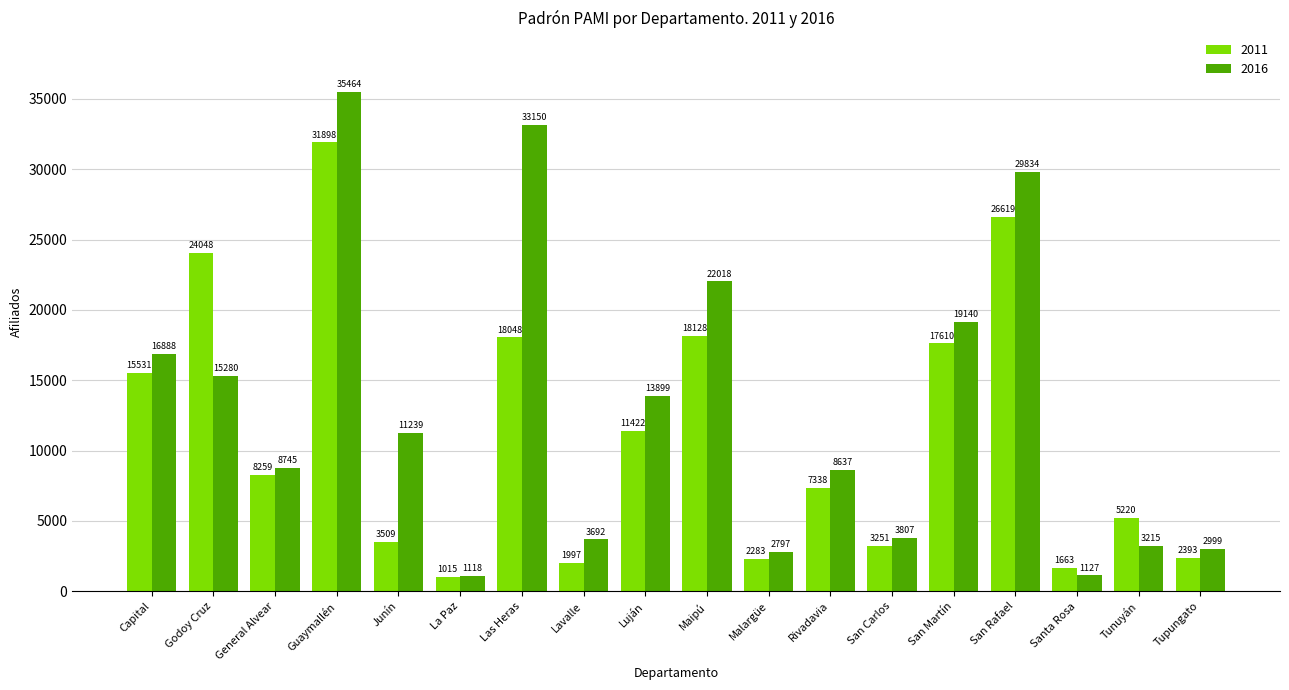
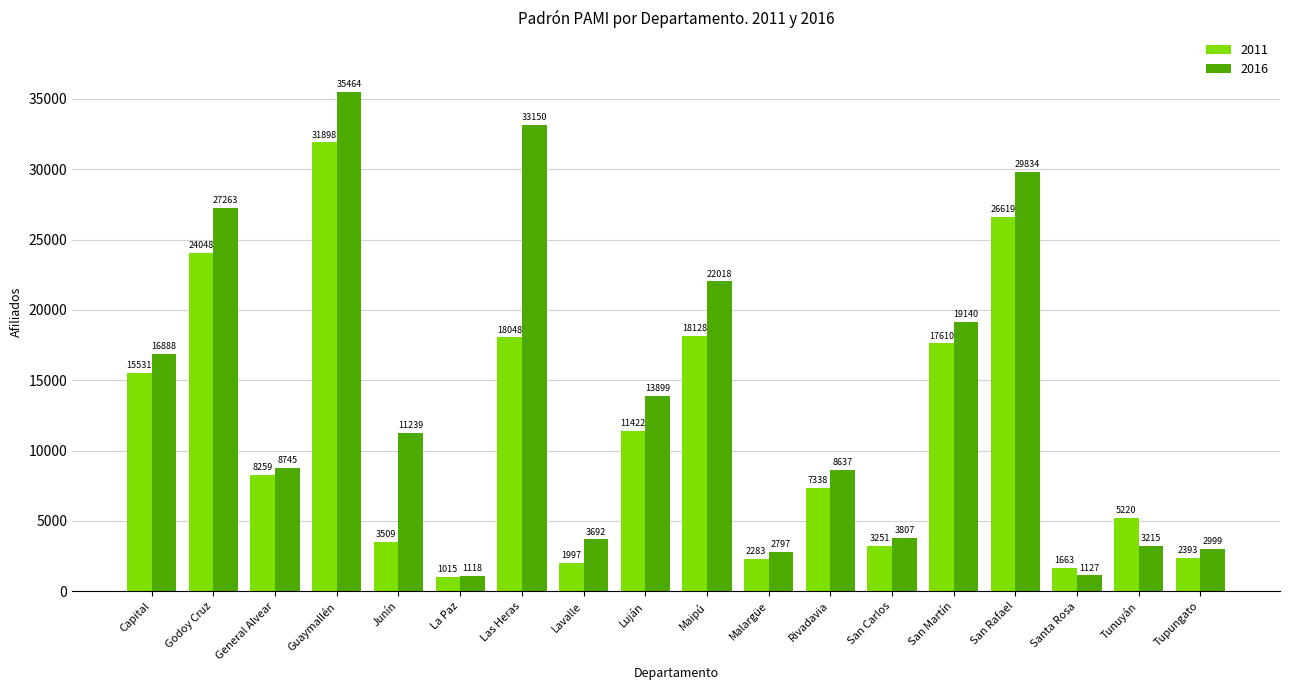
  {
    "2011": {
      "Capital": 15531,
      "Godoy Cruz": 24048,
      "General Alvear": 8259,
      "Guaymallén": 31898,
      "Junín": 3509,
      "La Paz": 1015,
      "Las Heras": 18048,
      "Lavalle": 1997,
      "Luján": 11422,
      "Maipú": 18128,
      "Malargüe": 2283,
      "Rivadavia": 7338,
      "San Carlos": 3251,
      "San Martín": 17610,
      "San Rafael": 26619,
      "Santa Rosa": 1663,
      "Tunuyán": 5220,
      "Tupungato": 2393
    },
    "2016": {
      "Capital": 16888,
-     "Godoy Cruz": 15280,
+     "Godoy Cruz": 27263,
      "General Alvear": 8745,
      "Guaymallén": 35464,
      "Junín": 11239,
      "La Paz": 1118,
      "Las Heras": 33150,
      "Lavalle": 3692,
      "Luján": 13899,
      "Maipú": 22018,
      "Malargüe": 2797,
      "Rivadavia": 8637,
      "San Carlos": 3807,
      "San Martín": 19140,
      "San Rafael": 29834,
      "Santa Rosa": 1127,
      "Tunuyán": 3215,
      "Tupungato": 2999
    }
  }
